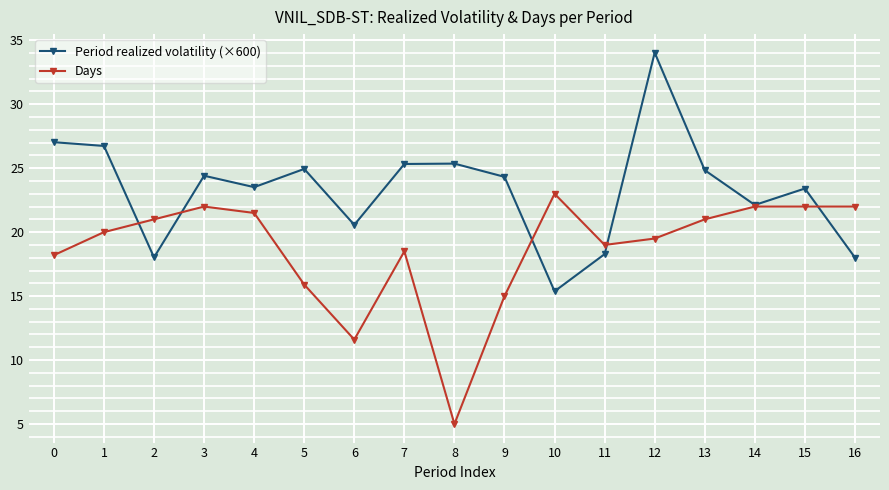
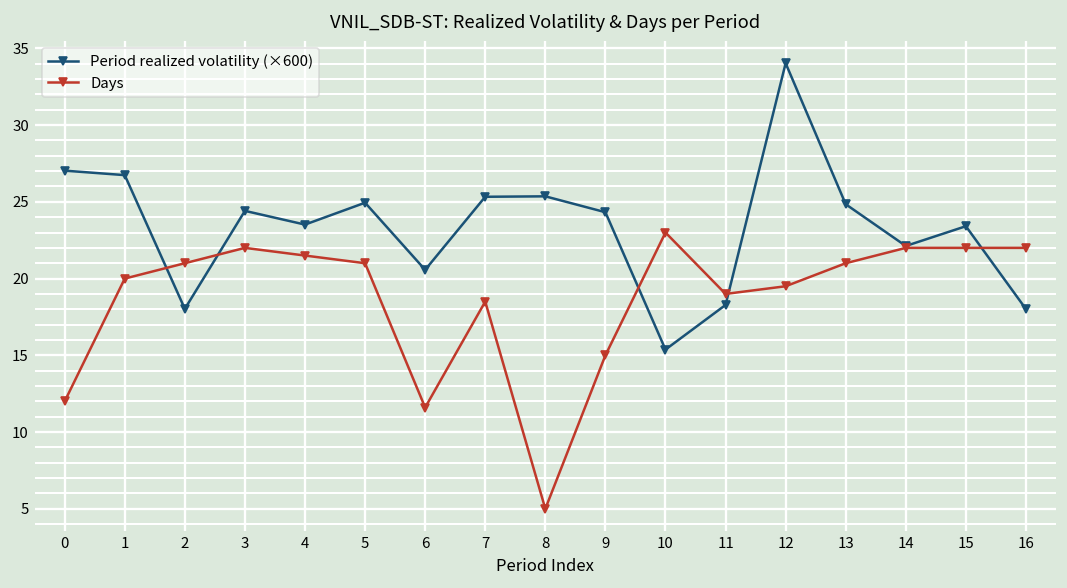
  {
    "Period realized volatility (×600)": {
      "0": 27.0,
      "1": 26.7,
      "2": 18.0,
      "3": 24.4,
      "4": 23.5,
      "5": 24.9,
      "6": 20.6,
      "7": 25.3,
      "8": 25.4,
      "9": 24.3,
      "10": 15.4,
      "11": 18.3,
      "12": 34.0,
      "13": 24.8,
      "15": 23.4,
      "16": 18.0
    },
    "Days": {
-     "0": 18.2,
+     "0": 12.0,
      "1": 20.0,
      "2": 21.0,
      "3": 22.0,
      "4": 21.5,
-     "5": 15.9,
+     "5": 21.0,
      "6": 11.6,
      "7": 18.5,
      "8": 5.0,
      "9": 15.0,
      "10": 23.0,
      "11": 19.0,
      "12": 19.5,
      "13": 21.0,
      "15": 22.0,
      "16": 22.0
    }
  }
